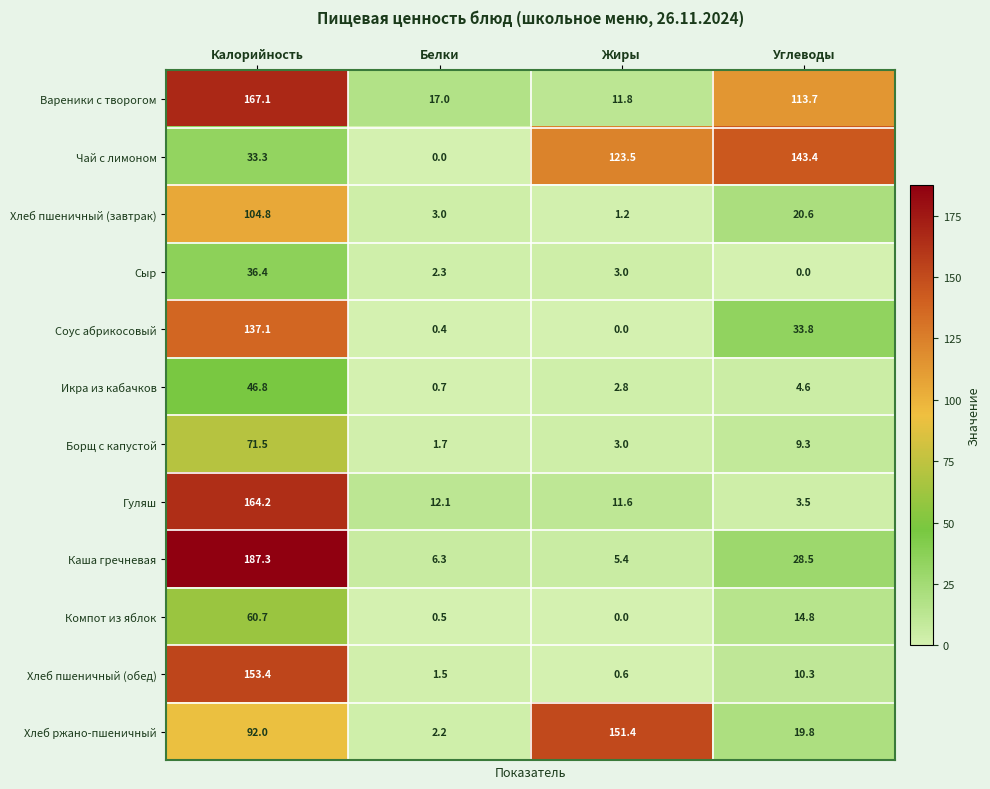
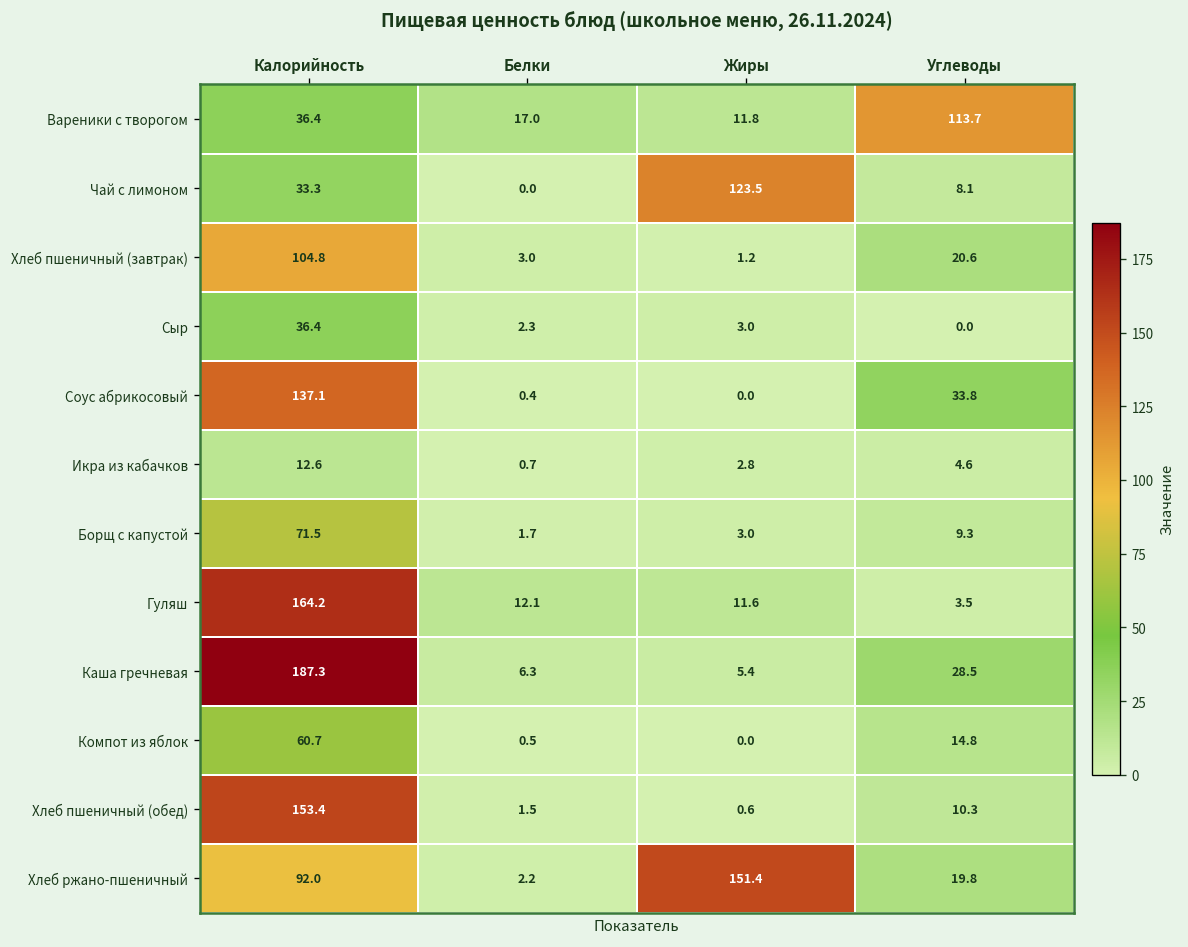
  {
    "Вареники с творогом": {
-     "Калорийность": 167.1,
+     "Калорийность": 36.4,
      "Белки": 17.0,
      "Жиры": 11.8,
      "Углеводы": 113.7
    },
    "Чай с лимоном": {
      "Калорийность": 33.3,
      "Белки": 0.0,
      "Жиры": 123.5,
-     "Углеводы": 143.4
+     "Углеводы": 8.1
    },
    "Хлеб пшеничный (завтрак)": {
      "Калорийность": 104.8,
      "Белки": 3.0,
      "Жиры": 1.2,
      "Углеводы": 20.6
    },
    "Сыр": {
      "Калорийность": 36.4,
      "Белки": 2.3,
      "Жиры": 3.0,
      "Углеводы": 0.0
    },
    "Соус абрикосовый": {
      "Калорийность": 137.1,
      "Белки": 0.4,
      "Жиры": 0.0,
      "Углеводы": 33.8
    },
    "Икра из кабачков": {
-     "Калорийность": 46.8,
+     "Калорийность": 12.6,
      "Белки": 0.7,
      "Жиры": 2.8,
      "Углеводы": 4.6
    },
    "Борщ с капустой": {
      "Калорийность": 71.5,
      "Белки": 1.7,
      "Жиры": 3.0,
      "Углеводы": 9.3
    },
    "Гуляш": {
      "Калорийность": 164.2,
      "Белки": 12.1,
      "Жиры": 11.6,
      "Углеводы": 3.5
    },
    "Каша гречневая": {
      "Калорийность": 187.3,
      "Белки": 6.3,
      "Жиры": 5.4,
      "Углеводы": 28.5
    },
    "Компот из яблок": {
      "Калорийность": 60.7,
      "Белки": 0.5,
      "Жиры": 0.0,
      "Углеводы": 14.8
    },
    "Хлеб пшеничный (обед)": {
      "Калорийность": 153.4,
      "Белки": 1.5,
      "Жиры": 0.6,
      "Углеводы": 10.3
    },
    "Хлеб ржано-пшеничный": {
      "Калорийность": 92.0,
      "Белки": 2.2,
      "Жиры": 151.4,
      "Углеводы": 19.8
    }
  }
